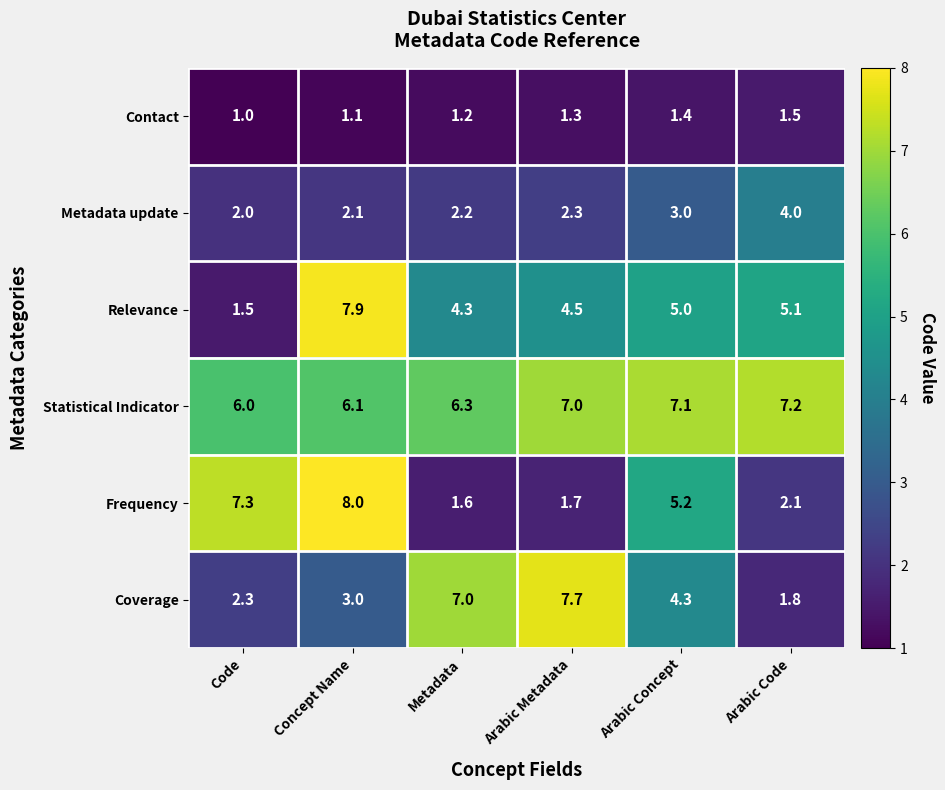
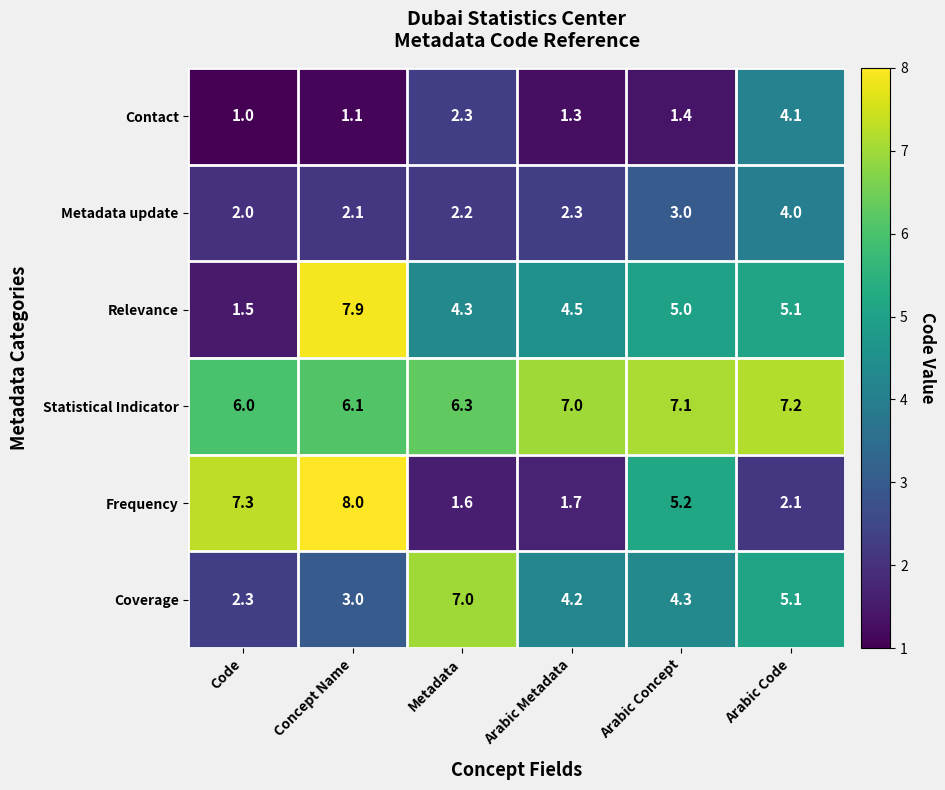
  {
    "Contact": {
      "Code": 1.0,
      "Concept Name": 1.1,
-     "Metadata": 1.2,
+     "Metadata": 2.3,
      "Arabic Metadata": 1.3,
      "Arabic Concept": 1.4,
-     "Arabic Code": 1.5
+     "Arabic Code": 4.1
    },
    "Metadata update": {
      "Code": 2.0,
      "Concept Name": 2.1,
      "Metadata": 2.2,
      "Arabic Metadata": 2.3,
      "Arabic Concept": 3.0,
      "Arabic Code": 4.0
    },
    "Relevance": {
      "Code": 1.5,
      "Concept Name": 7.9,
      "Metadata": 4.3,
      "Arabic Metadata": 4.5,
      "Arabic Concept": 5.0,
      "Arabic Code": 5.1
    },
    "Statistical Indicator": {
      "Code": 6.0,
      "Concept Name": 6.1,
      "Metadata": 6.3,
      "Arabic Metadata": 7.0,
      "Arabic Concept": 7.1,
      "Arabic Code": 7.2
    },
    "Frequency": {
      "Code": 7.3,
      "Concept Name": 8.0,
      "Metadata": 1.6,
      "Arabic Metadata": 1.7,
      "Arabic Concept": 5.2,
      "Arabic Code": 2.1
    },
    "Coverage": {
      "Code": 2.3,
      "Concept Name": 3.0,
      "Metadata": 7.0,
-     "Arabic Metadata": 7.7,
+     "Arabic Metadata": 4.2,
      "Arabic Concept": 4.3,
-     "Arabic Code": 1.8
+     "Arabic Code": 5.1
    }
  }
